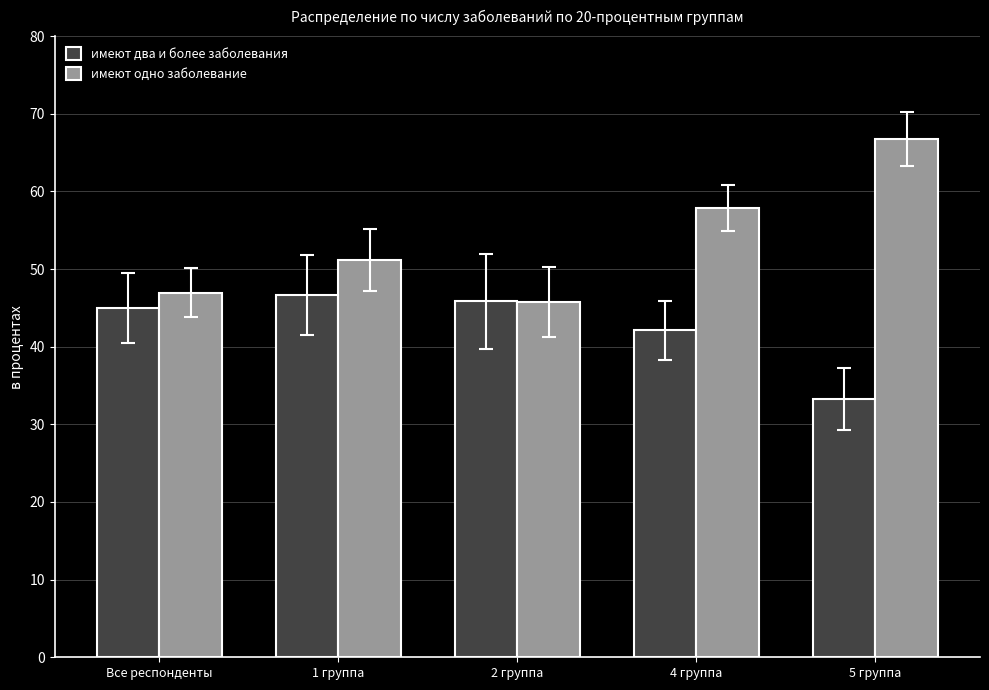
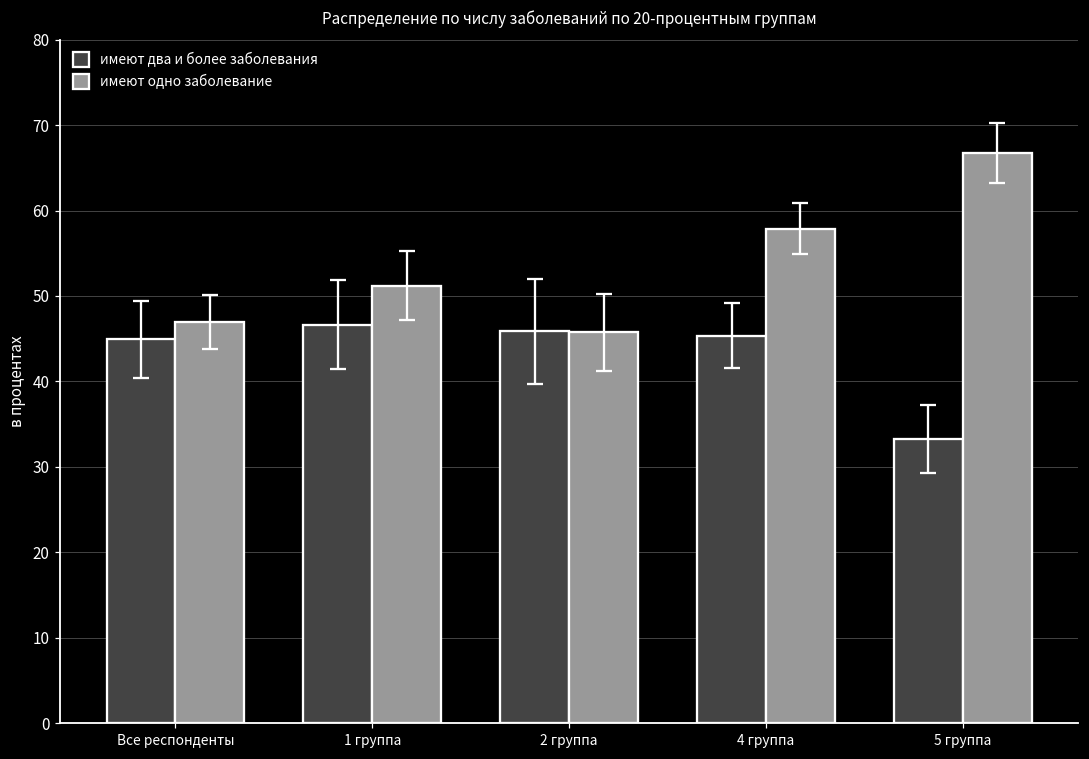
  {
    "имеют два и более заболевания": {
      "Все респонденты": 45,
      "1 группа": 47,
      "2 группа": 46,
-     "4 группа": 42,
+     "4 группа": 45,
      "5 группа": 33
    },
    "имеют одно заболевание": {
      "Все респонденты": 47,
      "1 группа": 51,
      "2 группа": 46,
      "4 группа": 58,
      "5 группа": 67
    }
  }
